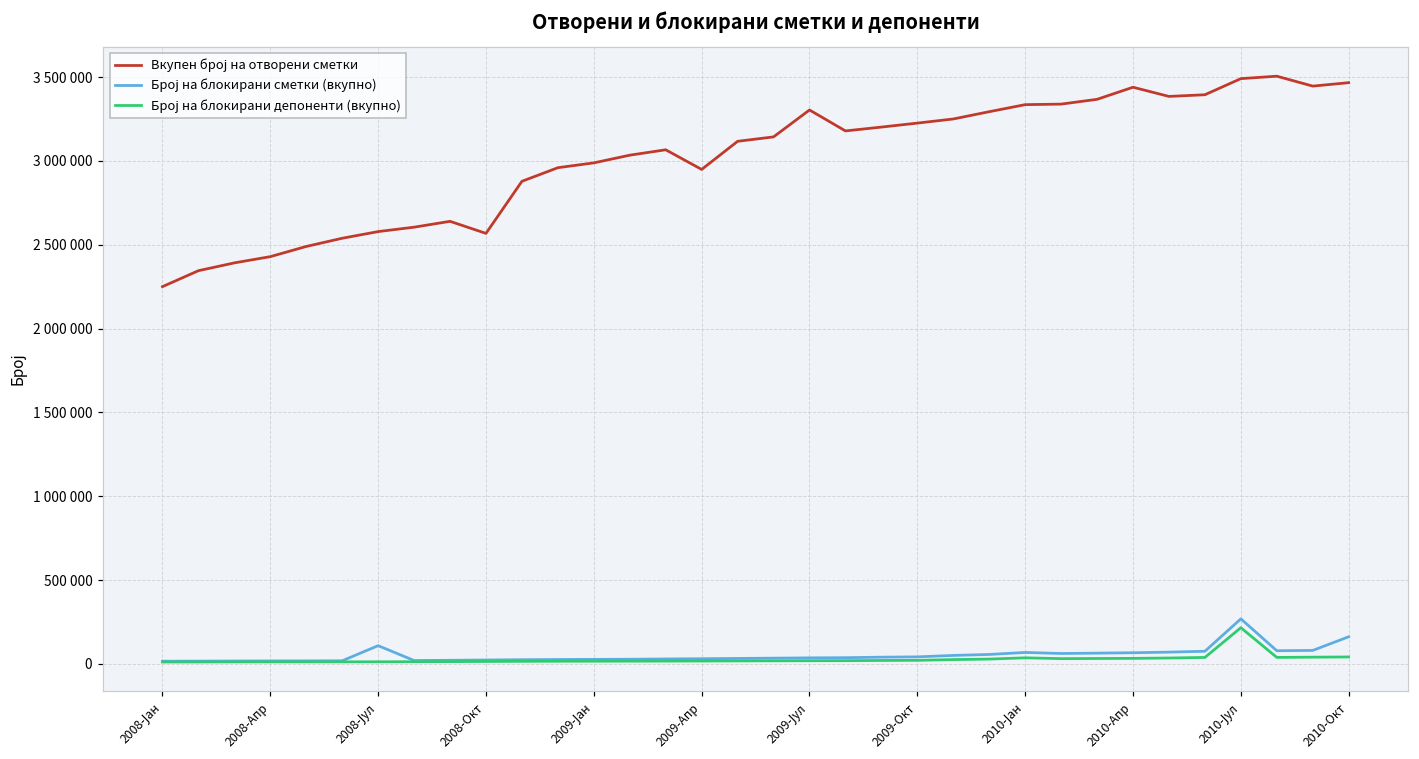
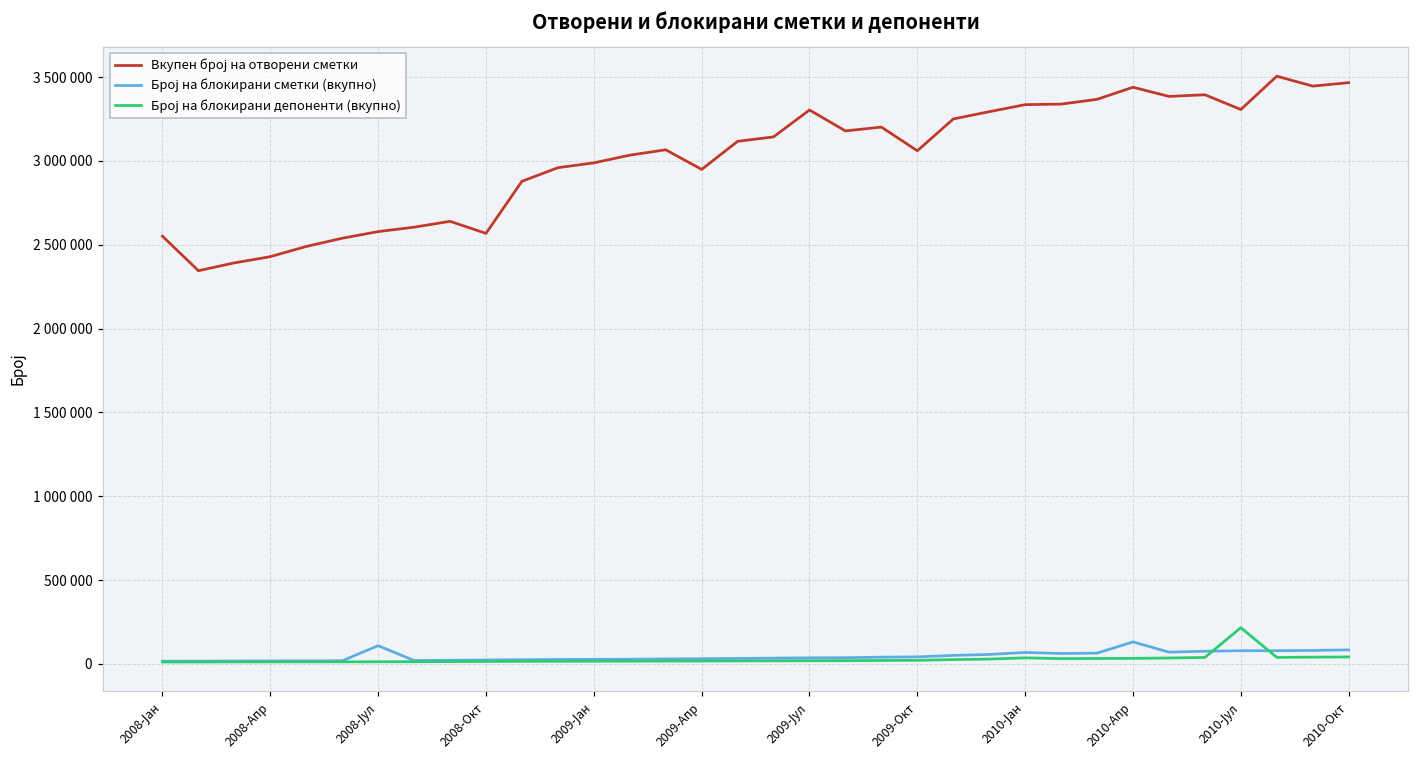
  {
    "Вкупен број на отворени сметки": {
-     "2008-Јан": 2250000,
+     "2008-Јан": 2550000,
      "2008-Апр": 2430000,
      "2008-Јул": 2580000,
      "2008-Окт": 2570000,
      "2009-Јан": 2990000,
      "2009-Апр": 2950000,
      "2009-Јул": 3300000,
-     "2009-Окт": 3230000,
+     "2009-Окт": 3060000,
      "2010-Јан": 3340000,
      "2010-Апр": 3440000,
-     "2010-Јул": 3490000,
+     "2010-Јул": 3310000,
      "2010-Окт": 3470000
    },
    "Број на блокирани сметки (вкупно)": {
      "2008-Јул": 110000,
      "2009-Јул": 40000,
      "2009-Окт": 40000,
      "2010-Јан": 70000,
-     "2010-Апр": 70000,
-     "2010-Јул": 270000,
-     "2010-Окт": 160000
+     "2010-Апр": 130000,
+     "2010-Јул": 80000,
+     "2010-Окт": 80000
    },
    "Број на блокирани депоненти (вкупно)": {
      "2008-Јул": 10000,
      "2009-Јул": 20000,
      "2009-Окт": 20000,
      "2010-Јан": 40000,
      "2010-Апр": 30000,
      "2010-Јул": 220000,
      "2010-Окт": 40000
    }
  }
